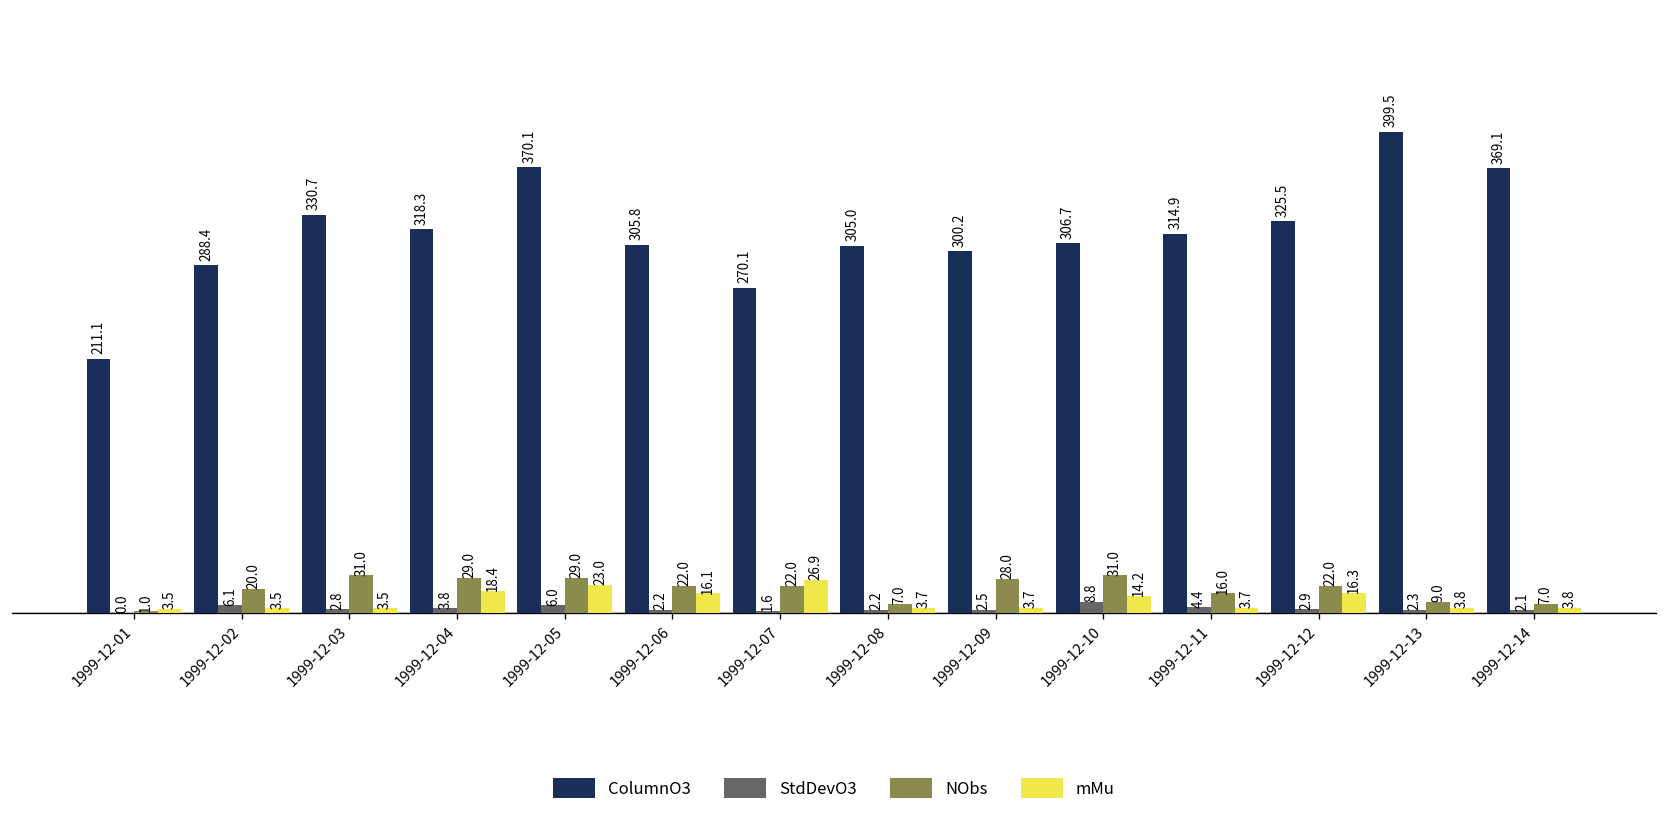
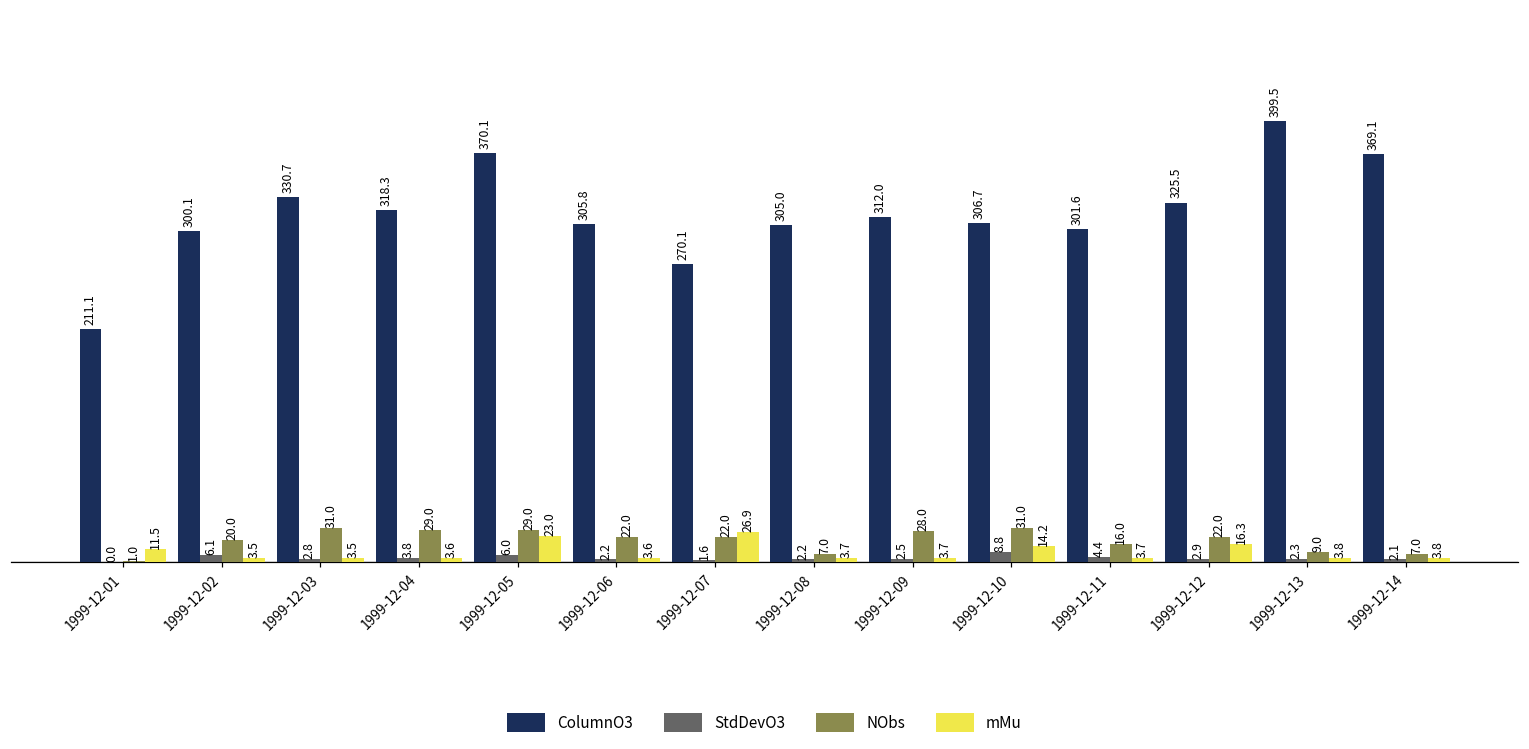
  {
    "ColumnO3": {
      "1999-12-01": 211.1,
-     "1999-12-02": 288.4,
+     "1999-12-02": 300.1,
      "1999-12-03": 330.7,
      "1999-12-04": 318.3,
      "1999-12-05": 370.1,
      "1999-12-06": 305.8,
      "1999-12-07": 270.1,
      "1999-12-08": 305.0,
-     "1999-12-09": 300.2,
+     "1999-12-09": 312.0,
      "1999-12-10": 306.7,
-     "1999-12-11": 314.9,
+     "1999-12-11": 301.6,
      "1999-12-12": 325.5,
      "1999-12-13": 399.5,
      "1999-12-14": 369.1
    },
    "mMu": {
-     "1999-12-01": 3.5,
+     "1999-12-01": 11.5,
      "1999-12-02": 3.5,
      "1999-12-03": 3.5,
-     "1999-12-04": 18.4,
+     "1999-12-04": 3.6,
      "1999-12-05": 23.0,
-     "1999-12-06": 16.1,
+     "1999-12-06": 3.6,
      "1999-12-07": 26.9,
      "1999-12-08": 3.7,
      "1999-12-09": 3.7,
      "1999-12-10": 14.2,
      "1999-12-11": 3.7,
      "1999-12-12": 16.3,
      "1999-12-13": 3.8,
      "1999-12-14": 3.8
    }
  }
